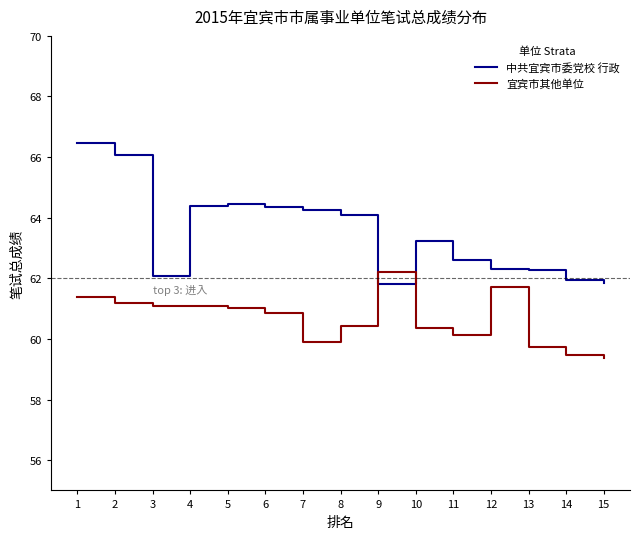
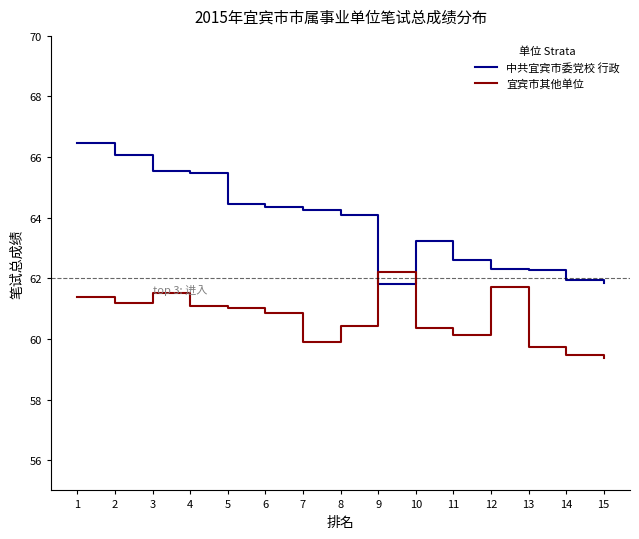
  {
    "中共宜宾市委党校 行政": {
      "1": 66.5,
      "2": 66.1,
-     "3": 62.1,
-     "4": 64.4,
+     "3": 65.5,
+     "4": 65.5,
      "5": 64.5,
      "6": 64.4,
      "7": 64.3,
      "8": 64.1,
      "9": 61.8,
      "10": 63.2,
      "11": 62.6,
      "12": 62.3,
      "13": 62.3,
      "14": 62.0,
      "15": 61.8
    },
    "宜宾市其他单位": {
      "1": 61.4,
      "2": 61.2,
-     "3": 61.1,
+     "3": 61.5,
      "4": 61.1,
      "5": 61.0,
      "6": 60.9,
      "7": 59.9,
      "8": 60.4,
      "9": 62.2,
      "10": 60.4,
      "11": 60.1,
      "12": 61.7,
      "13": 59.7,
      "14": 59.5,
      "15": 59.4
    }
  }
